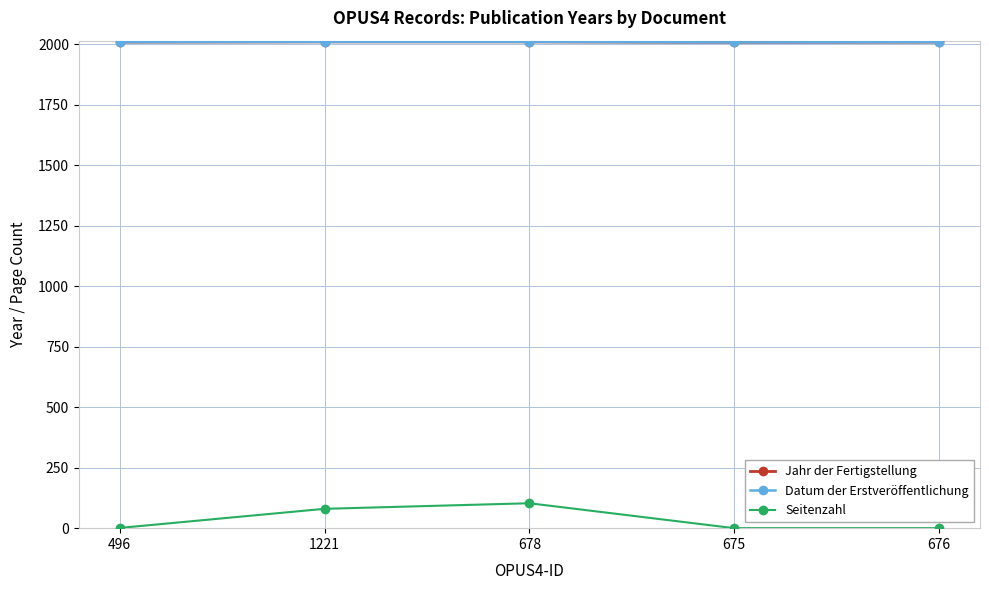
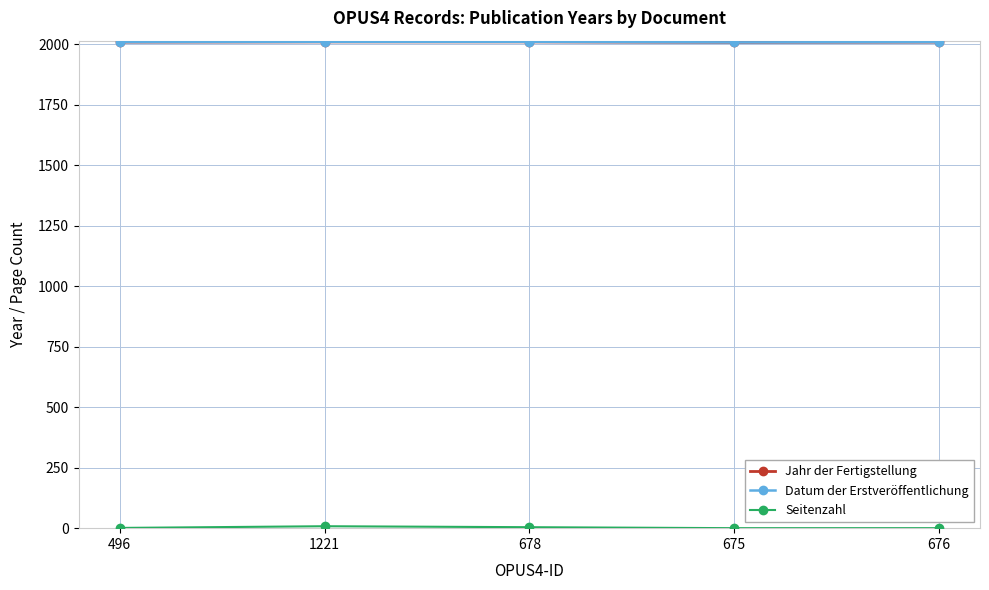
  {
    "Datum der Erstveröffentlichung": {
      "496": 2010,
      "1221": 2010,
      "678": 2010,
      "675": 2010,
      "676": 2010
    },
    "Seitenzahl": {
      "496": 0,
-     "1221": 80,
-     "678": 100,
+     "1221": 10,
+     "678": 0,
      "675": 0,
      "676": 0
    }
  }
